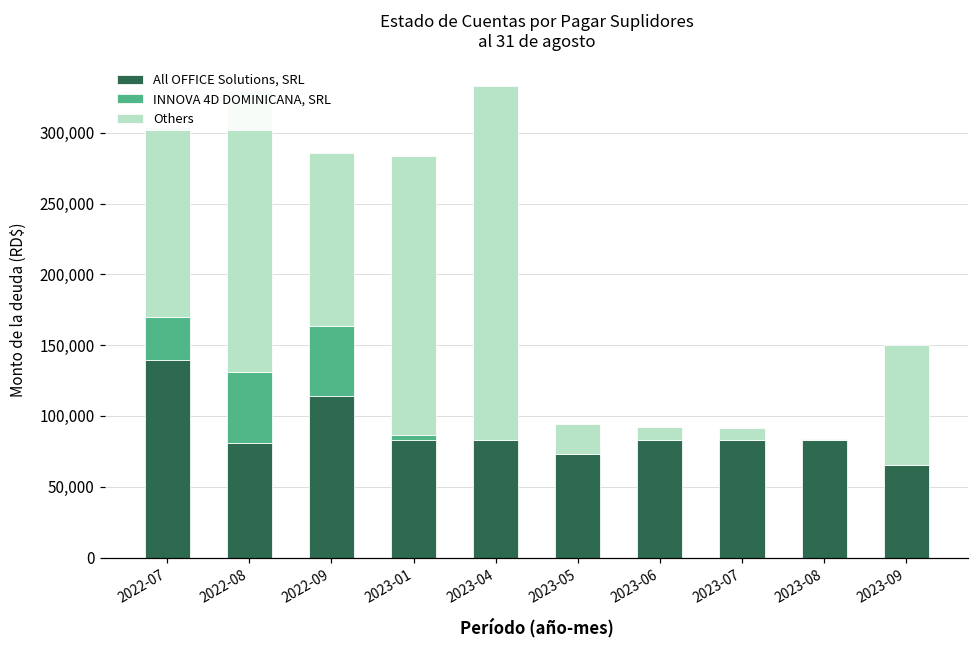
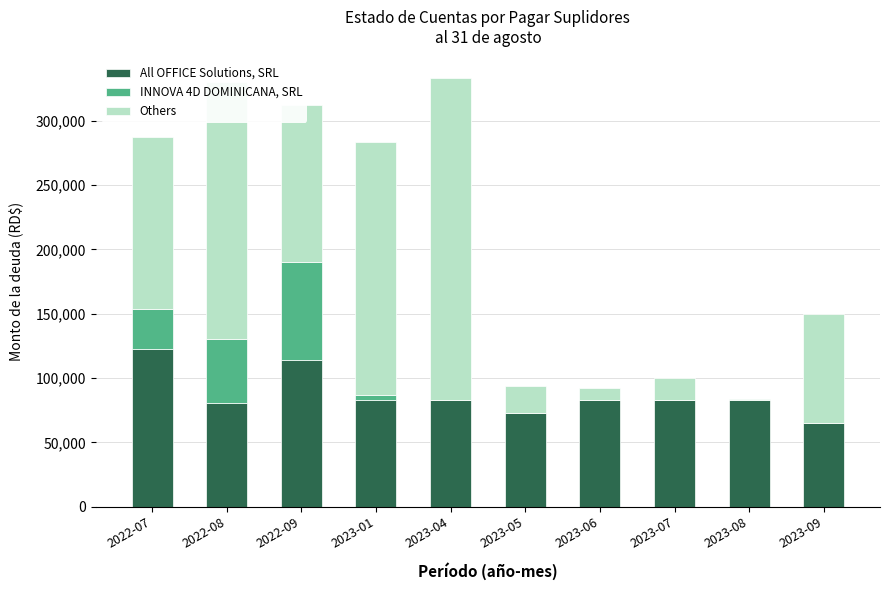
  {
    "All OFFICE Solutions, SRL": {
-     "2022-07": "139,000",
+     "2022-07": "123,000",
      "2022-08": "81,000",
      "2022-09": "114,000",
      "2023-01": "83,000",
      "2023-04": "83,000",
      "2023-05": "73,000",
      "2023-06": "83,000",
      "2023-07": "83,000",
      "2023-08": "83,000",
      "2023-09": "65,000"
    },
    "INNOVA 4D DOMINICANA, SRL": {
      "2022-07": "31,000",
      "2022-08": "50,000",
-     "2022-09": "49,000",
+     "2022-09": "76,000",
      "2023-01": "4,000",
      "2023-04": "0",
      "2023-05": "0",
      "2023-06": "0",
      "2023-07": "0",
      "2023-08": "0",
      "2023-09": "0"
    },
    "Others": {
      "2023-01": "197,000",
      "2023-04": "250,000",
      "2023-05": "21,000",
      "2023-06": "9,000",
-     "2023-07": "9,000",
+     "2023-07": "17,000",
      "2023-09": "85,000"
    }
  }
